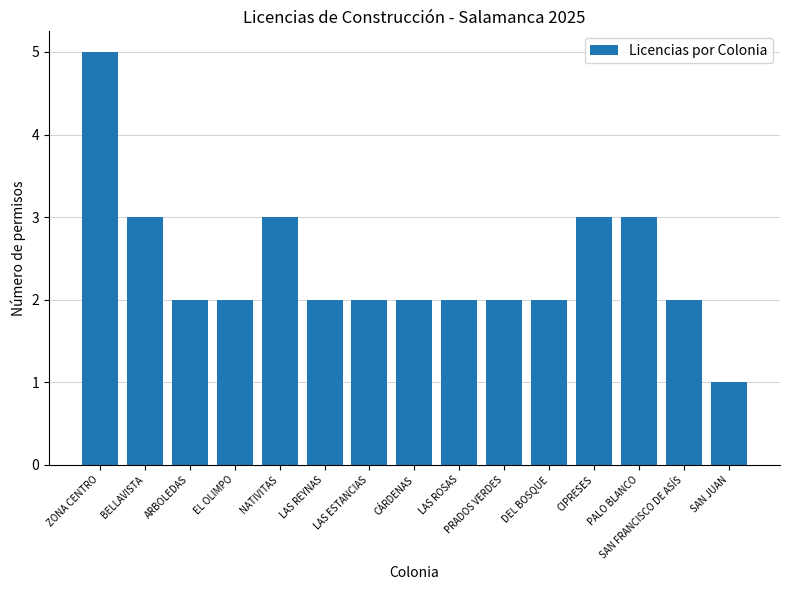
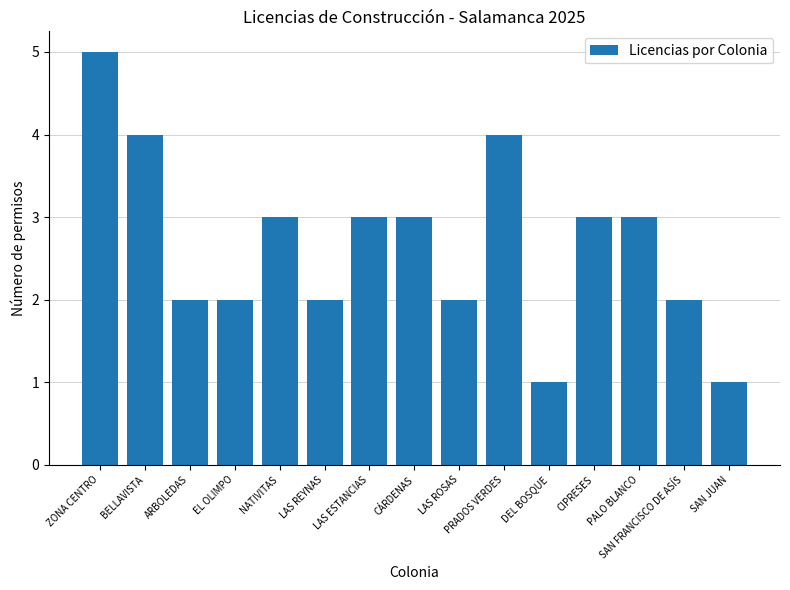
  {
    "ZONA CENTRO": 5,
-   "BELLAVISTA": 3,
+   "BELLAVISTA": 4,
    "ARBOLEDAS": 2,
    "EL OLIMPO": 2,
    "NATIVITAS": 3,
    "LAS REYNAS": 2,
-   "LAS ESTANCIAS": 2,
-   "CÁRDENAS": 2,
+   "LAS ESTANCIAS": 3,
+   "CÁRDENAS": 3,
    "LAS ROSAS": 2,
-   "PRADOS VERDES": 2,
-   "DEL BOSQUE": 2,
+   "PRADOS VERDES": 4,
+   "DEL BOSQUE": 1,
    "CIPRESES": 3,
    "PALO BLANCO": 3,
    "SAN FRANCISCO DE ASÍS": 2,
    "SAN JUAN": 1
  }
